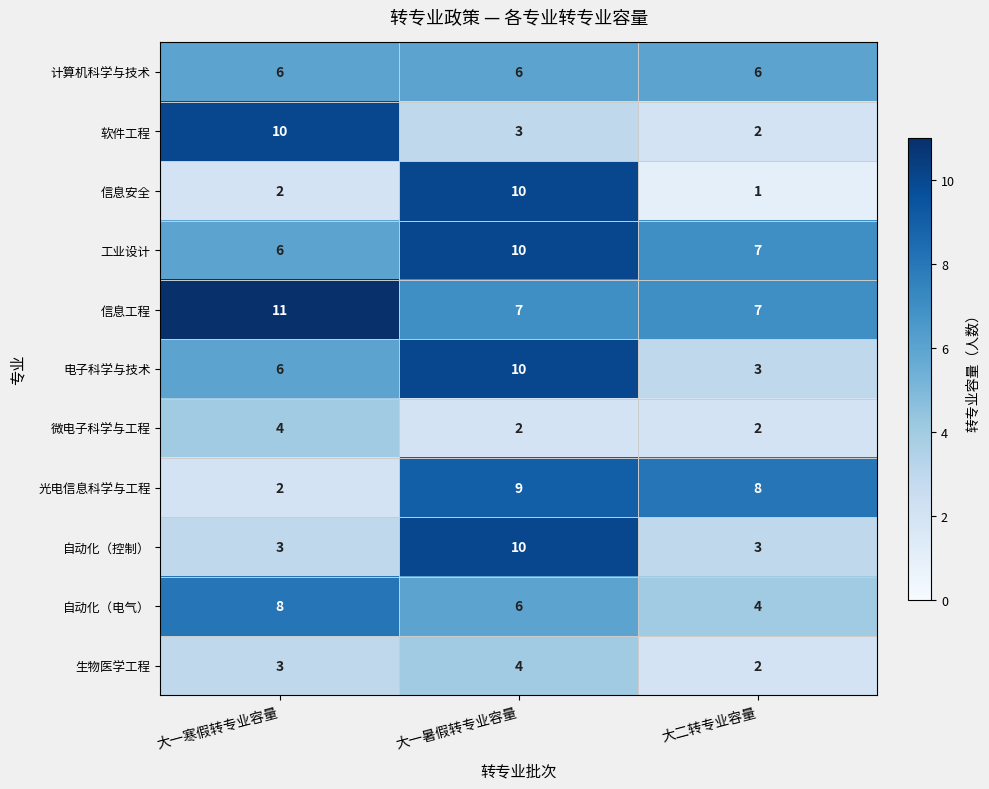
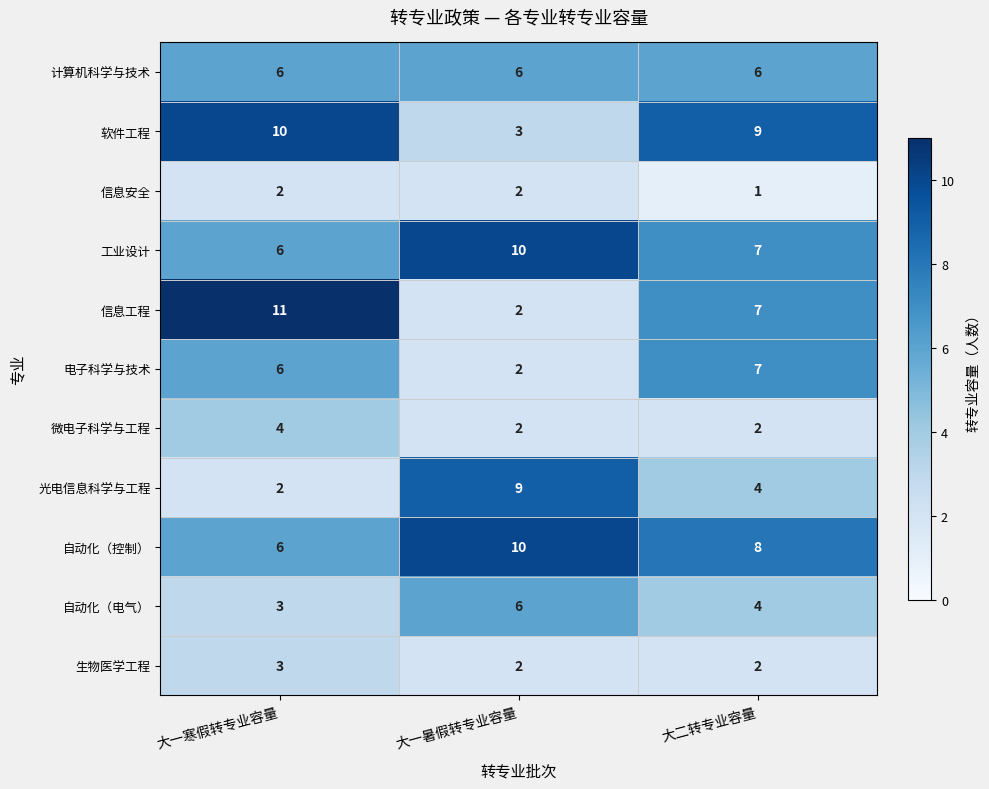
  {
    "计算机科学与技术": {
      "大一寒假转专业容量": 6,
      "大一暑假转专业容量": 6,
      "大二转专业容量": 6
    },
    "软件工程": {
      "大一寒假转专业容量": 10,
      "大一暑假转专业容量": 3,
-     "大二转专业容量": 2
+     "大二转专业容量": 9
    },
    "信息安全": {
      "大一寒假转专业容量": 2,
-     "大一暑假转专业容量": 10,
+     "大一暑假转专业容量": 2,
      "大二转专业容量": 1
    },
    "工业设计": {
      "大一寒假转专业容量": 6,
      "大一暑假转专业容量": 10,
      "大二转专业容量": 7
    },
    "信息工程": {
      "大一寒假转专业容量": 11,
-     "大一暑假转专业容量": 7,
+     "大一暑假转专业容量": 2,
      "大二转专业容量": 7
    },
    "电子科学与技术": {
      "大一寒假转专业容量": 6,
-     "大一暑假转专业容量": 10,
-     "大二转专业容量": 3
+     "大一暑假转专业容量": 2,
+     "大二转专业容量": 7
    },
    "微电子科学与工程": {
      "大一寒假转专业容量": 4,
      "大一暑假转专业容量": 2,
      "大二转专业容量": 2
    },
    "光电信息科学与工程": {
      "大一寒假转专业容量": 2,
      "大一暑假转专业容量": 9,
-     "大二转专业容量": 8
+     "大二转专业容量": 4
    },
    "自动化（控制）": {
-     "大一寒假转专业容量": 3,
+     "大一寒假转专业容量": 6,
      "大一暑假转专业容量": 10,
-     "大二转专业容量": 3
+     "大二转专业容量": 8
    },
    "自动化（电气）": {
-     "大一寒假转专业容量": 8,
+     "大一寒假转专业容量": 3,
      "大一暑假转专业容量": 6,
      "大二转专业容量": 4
    },
    "生物医学工程": {
      "大一寒假转专业容量": 3,
-     "大一暑假转专业容量": 4,
+     "大一暑假转专业容量": 2,
      "大二转专业容量": 2
    }
  }
